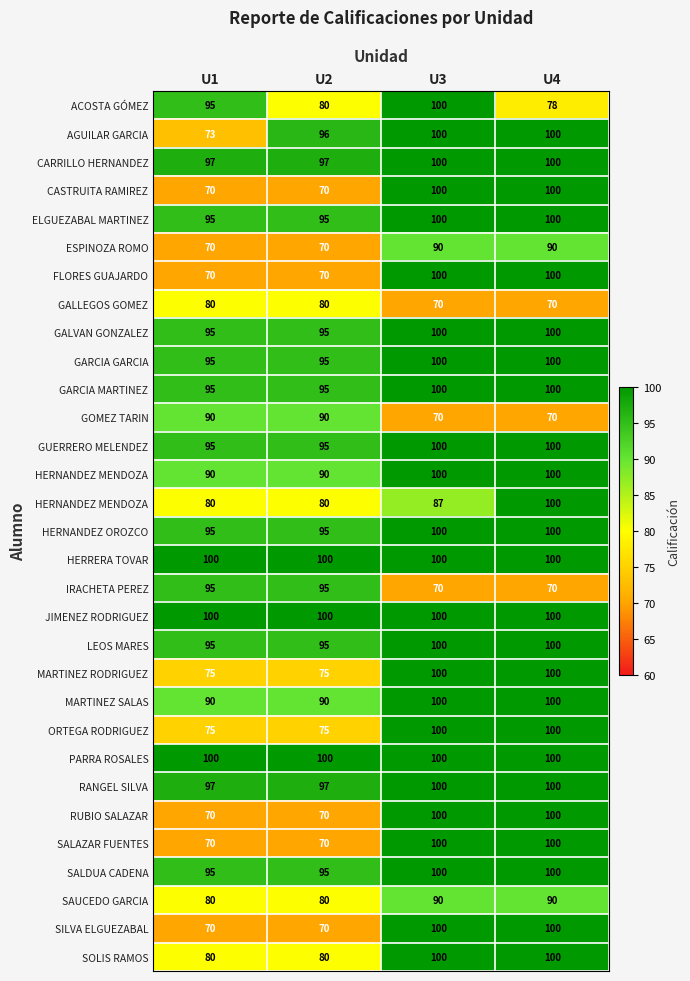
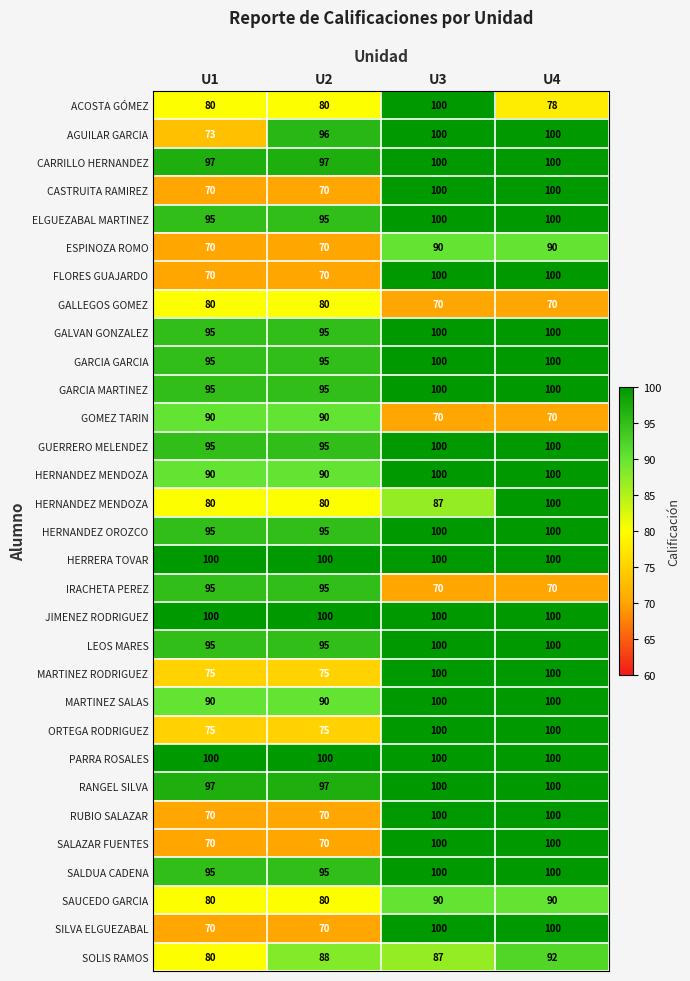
  {
    "ACOSTA GÓMEZ": {
-     "U1": 95,
+     "U1": 80,
      "U2": 80,
      "U3": 100,
      "U4": 78
    },
    "AGUILAR GARCIA": {
      "U1": 73,
      "U2": 96,
      "U3": 100,
      "U4": 100
    },
    "CARRILLO HERNANDEZ": {
      "U1": 97,
      "U2": 97,
      "U3": 100,
      "U4": 100
    },
    "CASTRUITA RAMIREZ": {
      "U1": 70,
      "U2": 70,
      "U3": 100,
      "U4": 100
    },
    "ELGUEZABAL MARTINEZ": {
      "U1": 95,
      "U2": 95,
      "U3": 100,
      "U4": 100
    },
    "ESPINOZA ROMO": {
      "U1": 70,
      "U2": 70,
      "U3": 90,
      "U4": 90
    },
    "FLORES GUAJARDO": {
      "U1": 70,
      "U2": 70,
      "U3": 100,
      "U4": 100
    },
    "GALLEGOS GOMEZ": {
      "U1": 80,
      "U2": 80,
      "U3": 70,
      "U4": 70
    },
    "GALVAN GONZALEZ": {
      "U1": 95,
      "U2": 95,
      "U3": 100,
      "U4": 100
    },
    "GARCIA GARCIA": {
      "U1": 95,
      "U2": 95,
      "U3": 100,
      "U4": 100
    },
    "GARCIA MARTINEZ": {
      "U1": 95,
      "U2": 95,
      "U3": 100,
      "U4": 100
    },
    "GOMEZ TARIN": {
      "U1": 90,
      "U2": 90,
      "U3": 70,
      "U4": 70
    },
    "GUERRERO MELENDEZ": {
      "U1": 95,
      "U2": 95,
      "U3": 100,
      "U4": 100
    },
    "HERNANDEZ OROZCO": {
      "U1": 95,
      "U2": 95,
      "U3": 100,
      "U4": 100
    },
    "HERRERA TOVAR": {
      "U1": 100,
      "U2": 100,
      "U3": 100,
      "U4": 100
    },
    "IRACHETA PEREZ": {
      "U1": 95,
      "U2": 95,
      "U3": 70,
      "U4": 70
    },
    "JIMENEZ RODRIGUEZ": {
      "U1": 100,
      "U2": 100,
      "U3": 100,
      "U4": 100
    },
    "LEOS MARES": {
      "U1": 95,
      "U2": 95,
      "U3": 100,
      "U4": 100
    },
    "MARTINEZ RODRIGUEZ": {
      "U1": 75,
      "U2": 75,
      "U3": 100,
      "U4": 100
    },
    "MARTINEZ SALAS": {
      "U1": 90,
      "U2": 90,
      "U3": 100,
      "U4": 100
    },
    "ORTEGA RODRIGUEZ": {
      "U1": 75,
      "U2": 75,
      "U3": 100,
      "U4": 100
    },
    "PARRA ROSALES": {
      "U1": 100,
      "U2": 100,
      "U3": 100,
      "U4": 100
    },
    "RANGEL SILVA": {
      "U1": 97,
      "U2": 97,
      "U3": 100,
      "U4": 100
    },
    "RUBIO SALAZAR": {
      "U1": 70,
      "U2": 70,
      "U3": 100,
      "U4": 100
    },
    "SALAZAR FUENTES": {
      "U1": 70,
      "U2": 70,
      "U3": 100,
      "U4": 100
    },
    "SALDUA CADENA": {
      "U1": 95,
      "U2": 95,
      "U3": 100,
      "U4": 100
    },
    "SAUCEDO GARCIA": {
      "U1": 80,
      "U2": 80,
      "U3": 90,
      "U4": 90
    },
    "SILVA ELGUEZABAL": {
      "U1": 70,
      "U2": 70,
      "U3": 100,
      "U4": 100
    },
    "SOLIS RAMOS": {
      "U1": 80,
-     "U2": 80,
-     "U3": 100,
-     "U4": 100
+     "U2": 88,
+     "U3": 87,
+     "U4": 92
    }
  }
